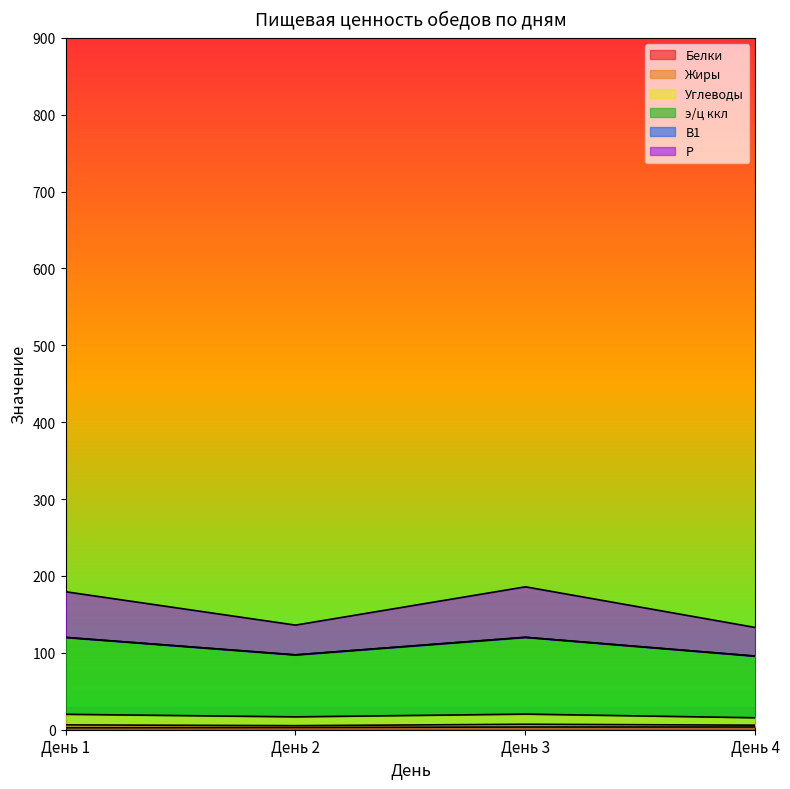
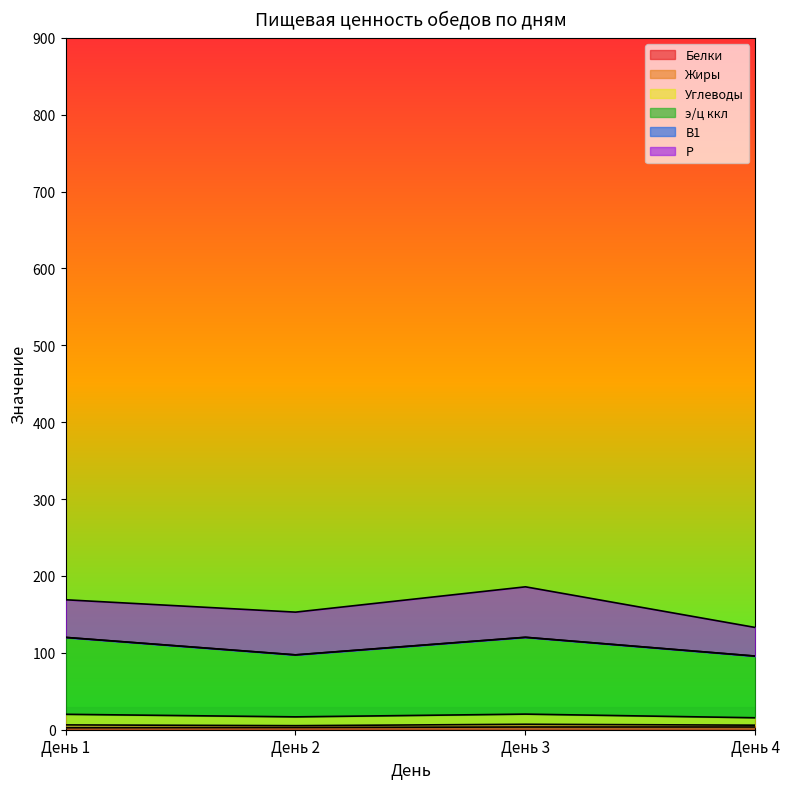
  {
    "В1": {
      "День 1": 100,
      "День 2": 80,
      "День 3": 100,
      "День 4": 80
    },
    "Р": {
-     "День 1": 60,
-     "День 2": 40,
+     "День 1": 50,
+     "День 2": 60,
      "День 3": 70,
      "День 4": 40
    }
  }
